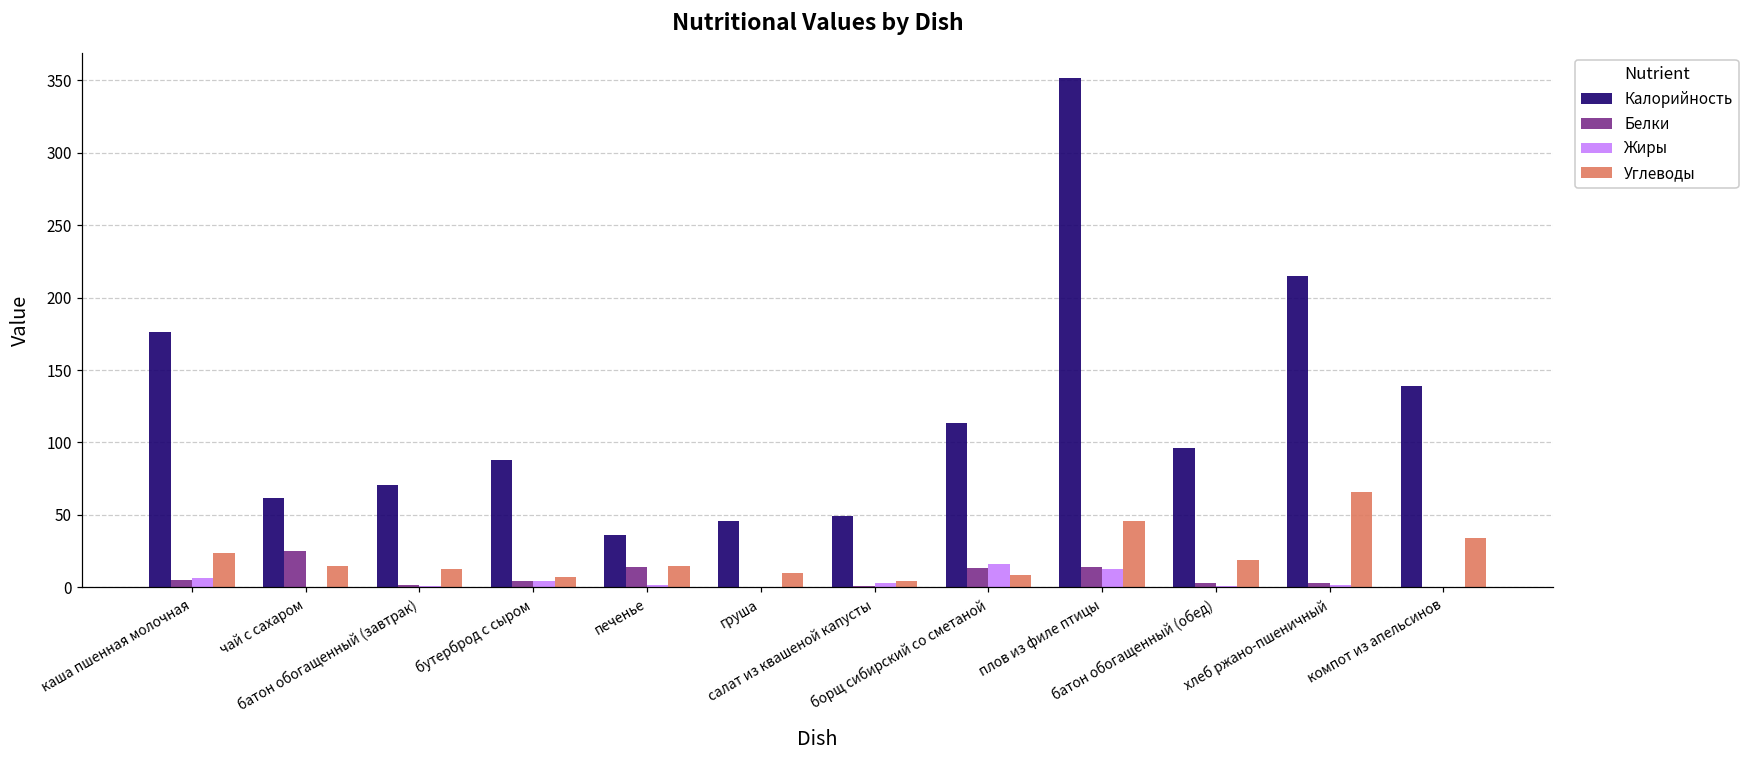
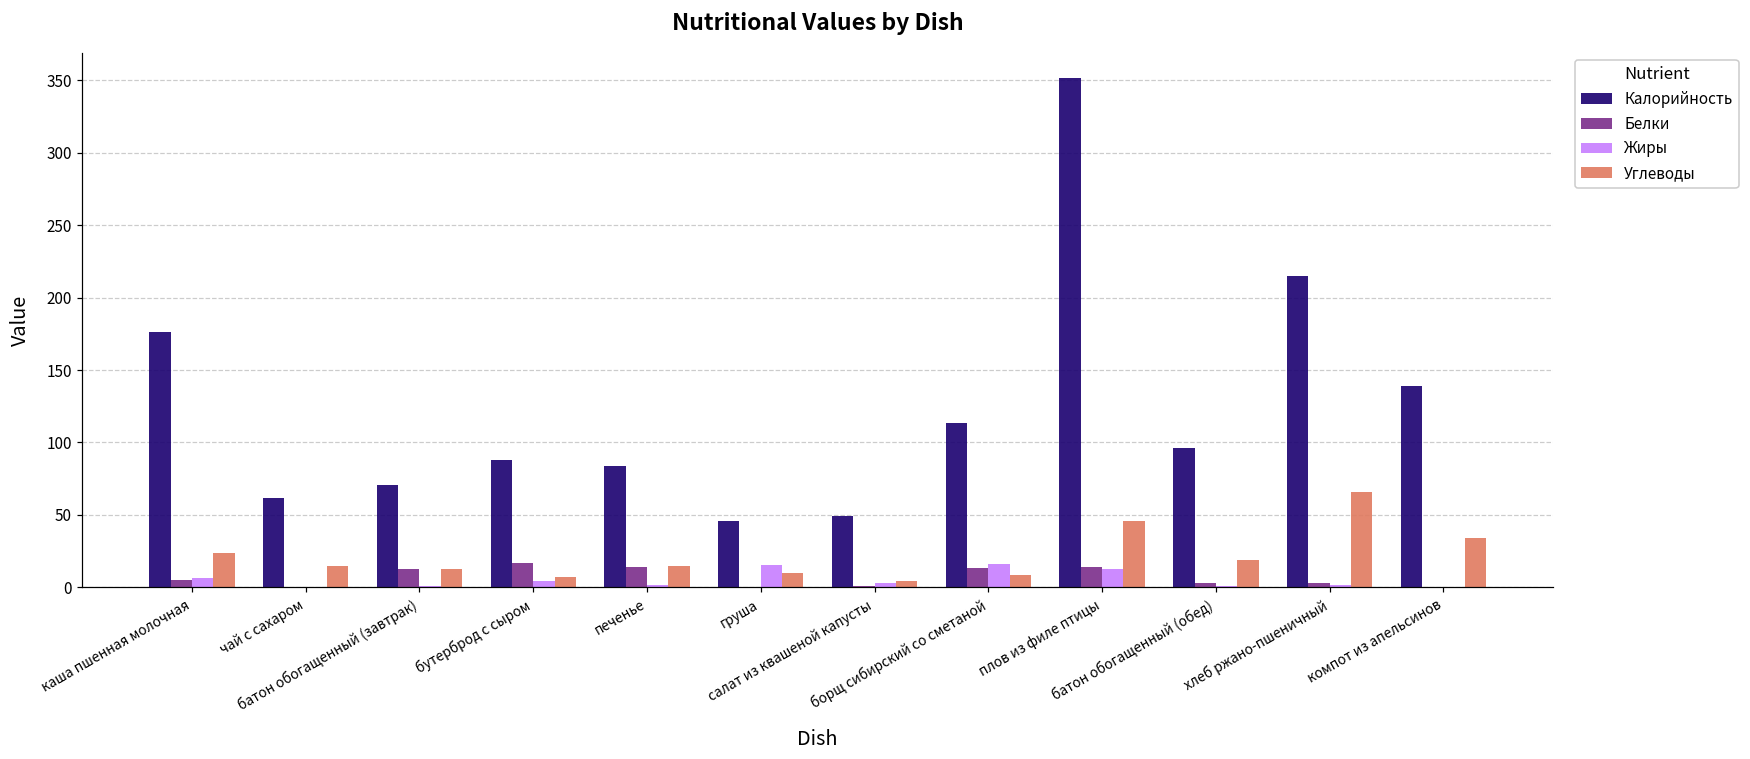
  {
    "Калорийность": {
      "каша пшенная молочная": 176,
      "чай с сахаром": 62,
      "батон обогащенный (завтрак)": 70,
      "бутерброд с сыром": 88,
-     "печенье": 36,
+     "печенье": 84,
      "груша": 46,
      "салат из квашеной капусты": 50,
      "борщ сибирский со сметаной": 114,
      "плов из филе птицы": 351,
      "батон обогащенный (обед)": 96,
      "хлеб ржано-пшеничный": 215,
      "компот из апельсинов": 139
    },
    "Белки": {
      "каша пшенная молочная": 5,
-     "чай с сахаром": 25,
-     "батон обогащенный (завтрак)": 2,
-     "бутерброд с сыром": 5,
+     "чай с сахаром": 0,
+     "батон обогащенный (завтрак)": 13,
+     "бутерброд с сыром": 17,
      "печенье": 14,
      "борщ сибирский со сметаной": 13,
      "плов из филе птицы": 14,
      "батон обогащенный (обед)": 3,
      "хлеб ржано-пшеничный": 3
    },
    "Жиры": {
      "каша пшенная молочная": 7,
      "бутерброд с сыром": 5,
      "печенье": 2,
-     "груша": 0,
+     "груша": 16,
      "салат из квашеной капусты": 3,
      "борщ сибирский со сметаной": 16,
      "плов из филе птицы": 13
    },
    "Углеводы": {
      "каша пшенная молочная": 24,
      "чай с сахаром": 15,
      "батон обогащенный (завтрак)": 13,
      "бутерброд с сыром": 7,
      "печенье": 15,
      "груша": 10,
      "салат из квашеной капусты": 5,
      "борщ сибирский со сметаной": 9,
      "плов из филе птицы": 46,
      "батон обогащенный (обед)": 19,
      "хлеб ржано-пшеничный": 66,
      "компот из апельсинов": 34
    }
  }
